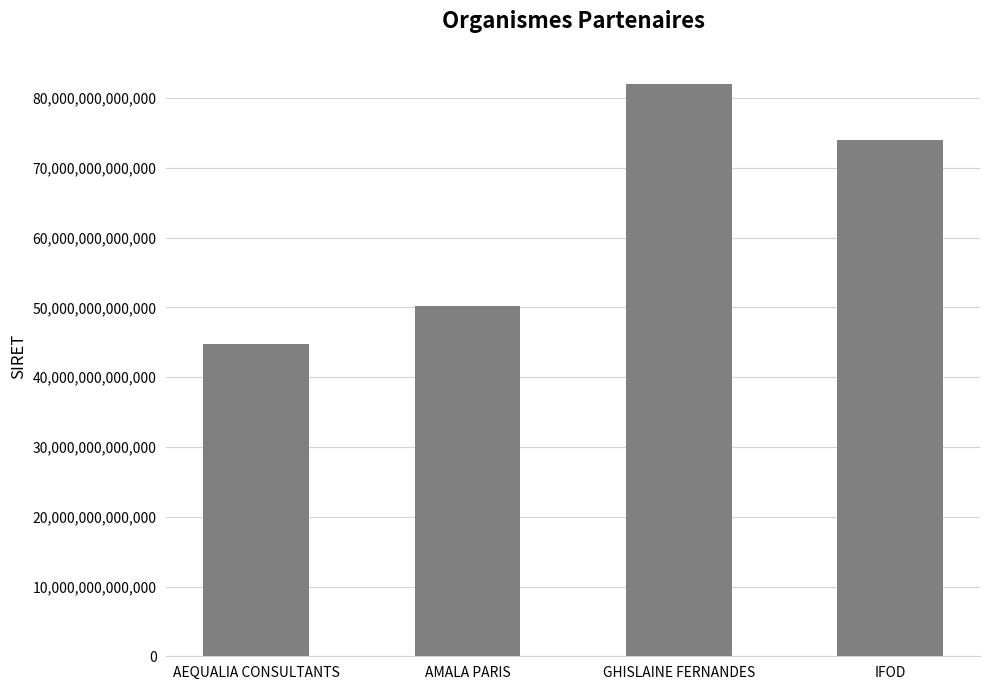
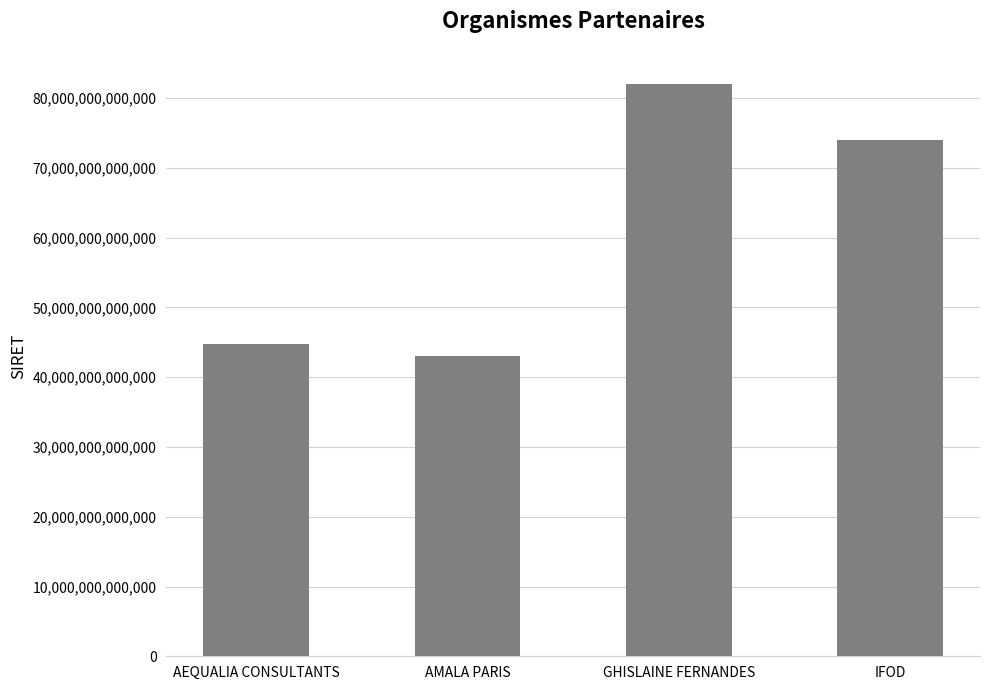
  {
    "AEQUALIA CONSULTANTS": "45,000,000,000,000",
-   "AMALA PARIS": "50,000,000,000,000",
+   "AMALA PARIS": "43,000,000,000,000",
    "GHISLAINE FERNANDES": "82,000,000,000,000",
    "IFOD": "74,000,000,000,000"
  }
